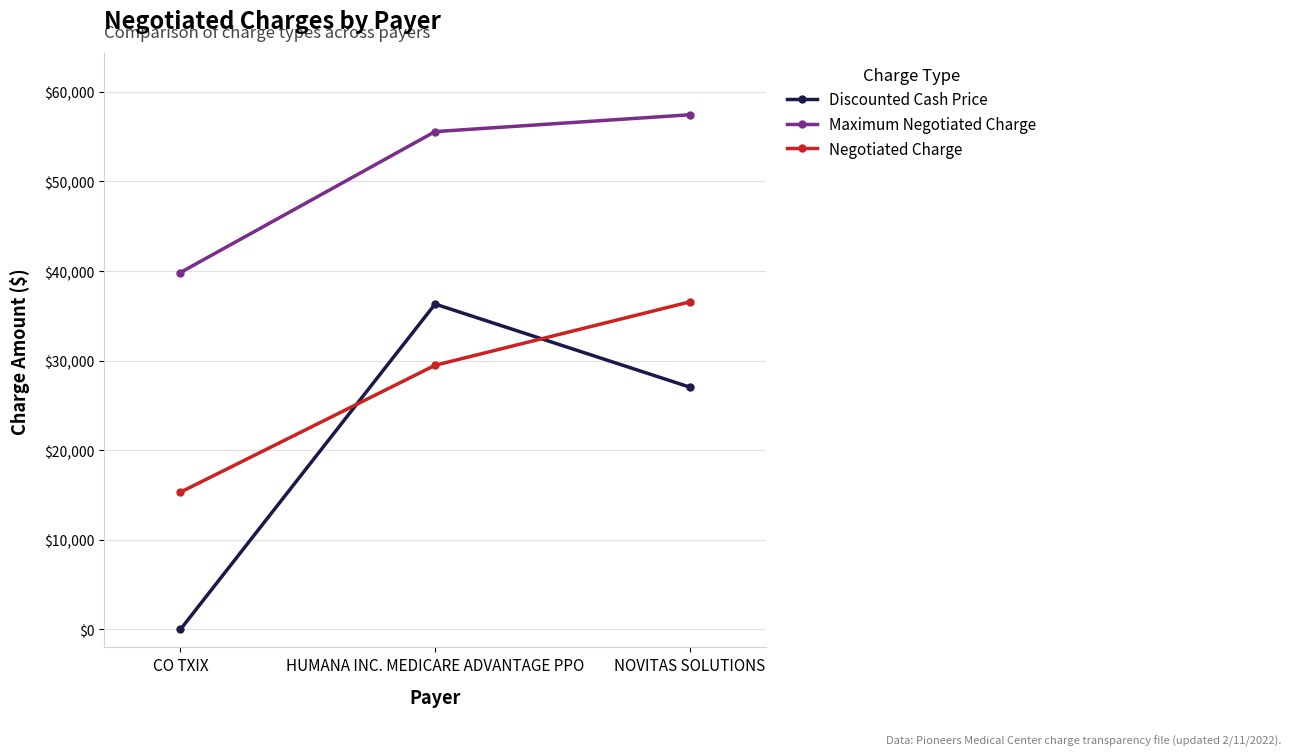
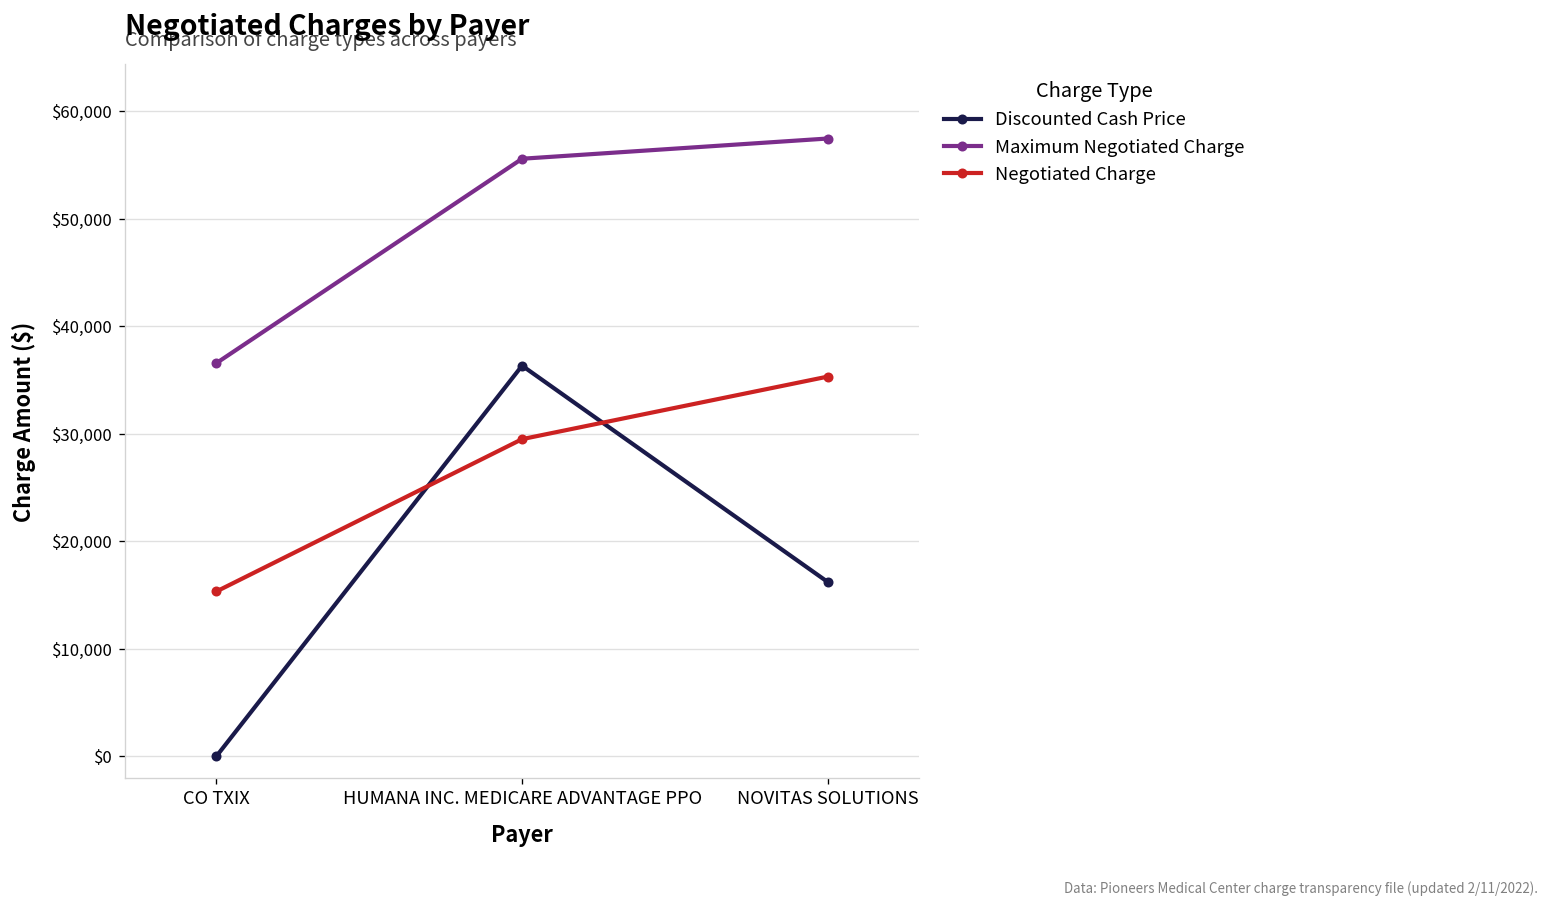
  {
    "Discounted Cash Price": {
      "CO TXIX": "$0",
      "HUMANA INC. MEDICARE ADVANTAGE PPO": "$36,000",
-     "NOVITAS SOLUTIONS": "$27,000"
+     "NOVITAS SOLUTIONS": "$16,000"
    },
    "Maximum Negotiated Charge": {
-     "CO TXIX": "$40,000",
+     "CO TXIX": "$37,000",
      "HUMANA INC. MEDICARE ADVANTAGE PPO": "$56,000",
      "NOVITAS SOLUTIONS": "$57,000"
    },
    "Negotiated Charge": {
      "CO TXIX": "$15,000",
      "HUMANA INC. MEDICARE ADVANTAGE PPO": "$29,000",
-     "NOVITAS SOLUTIONS": "$37,000"
+     "NOVITAS SOLUTIONS": "$35,000"
    }
  }
